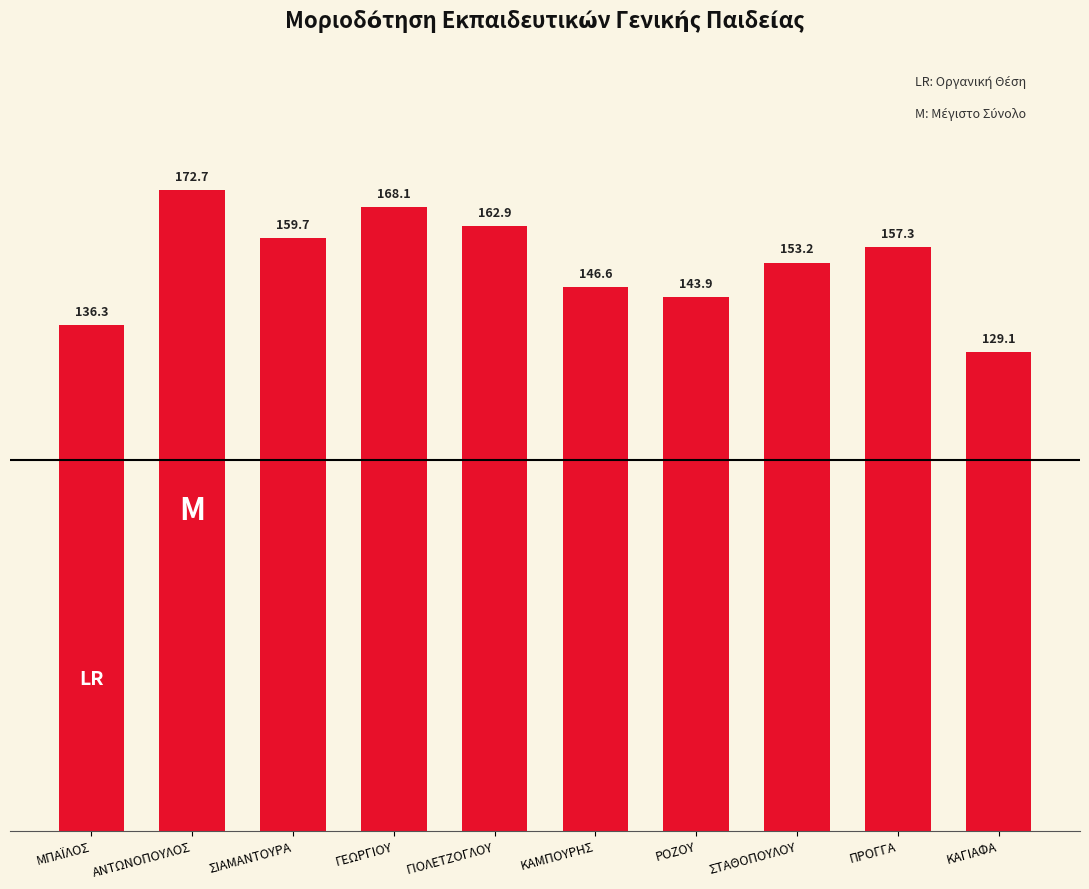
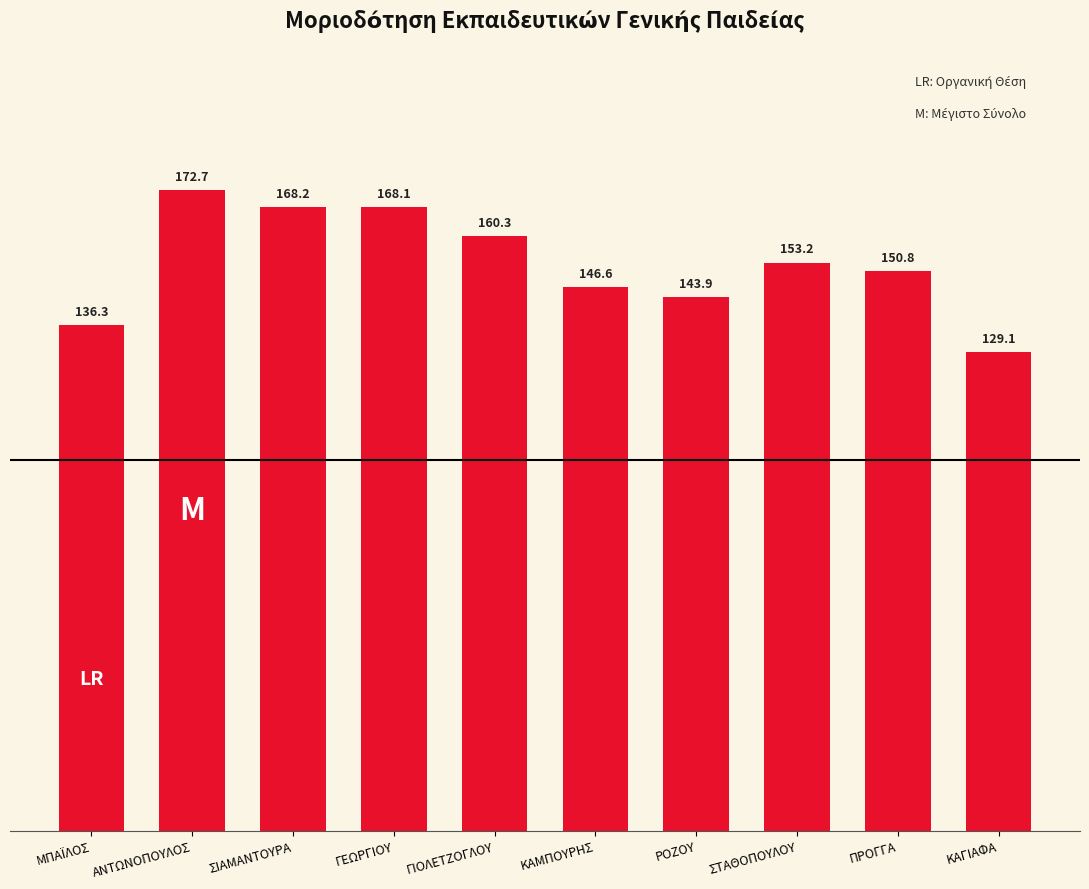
  {
    "ΜΠΑΪΛΟΣ": 136.3,
    "ΑΝΤΩΝΟΠΟΥΛΟΣ": 172.7,
-   "ΣΙΑΜΑΝΤΟΥΡΑ": 159.7,
+   "ΣΙΑΜΑΝΤΟΥΡΑ": 168.2,
    "ΓΕΩΡΓΙΟΥ": 168.1,
-   "ΓΙΟΛΕΤΖΟΓΛΟΥ": 162.9,
+   "ΓΙΟΛΕΤΖΟΓΛΟΥ": 160.3,
    "ΚΑΜΠΟΥΡΗΣ": 146.6,
    "ΡΟΖΟΥ": 143.9,
    "ΣΤΑΘΟΠΟΥΛΟΥ": 153.2,
-   "ΠΡΟΓΓΑ": 157.3,
+   "ΠΡΟΓΓΑ": 150.8,
    "ΚΑΓΙΑΦΑ": 129.1
  }
